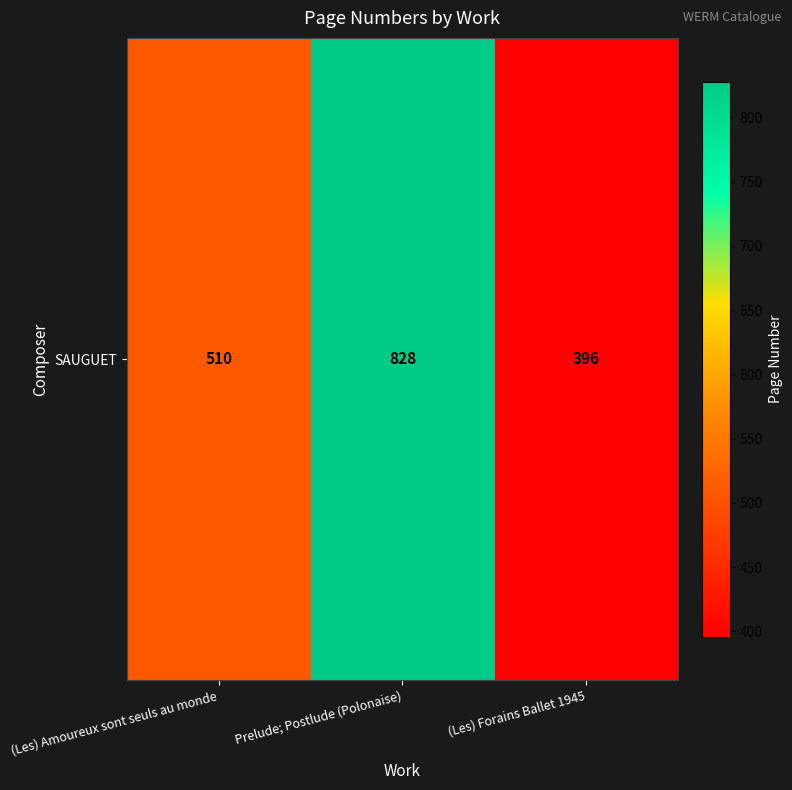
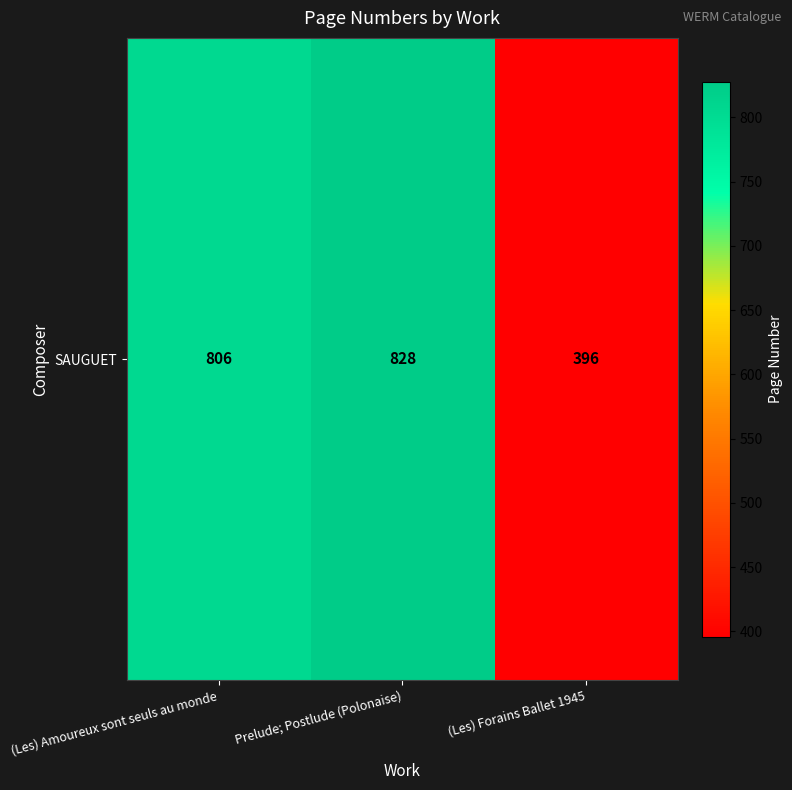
  {
    "SAUGUET": {
-     "(Les) Amoureux sont seuls au monde": 510,
+     "(Les) Amoureux sont seuls au monde": 806,
      "Prelude; Postlude (Polonaise)": 828,
      "(Les) Forains Ballet 1945": 396
    }
  }
